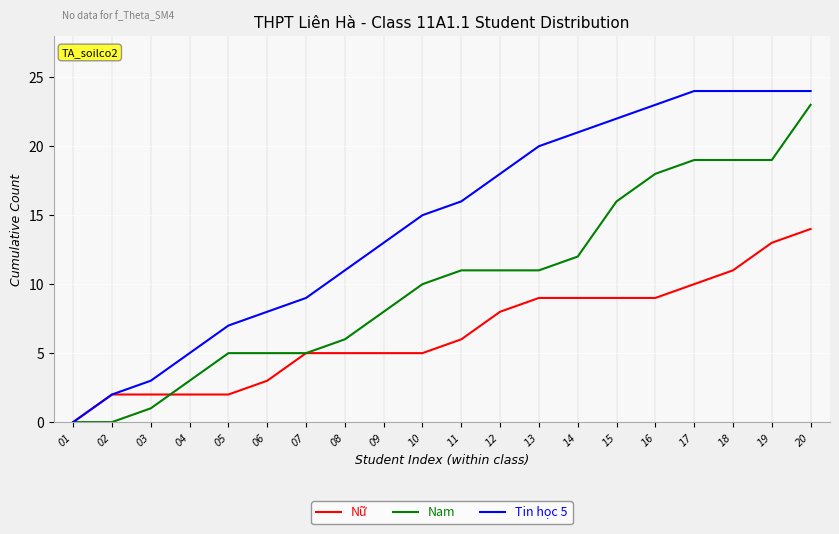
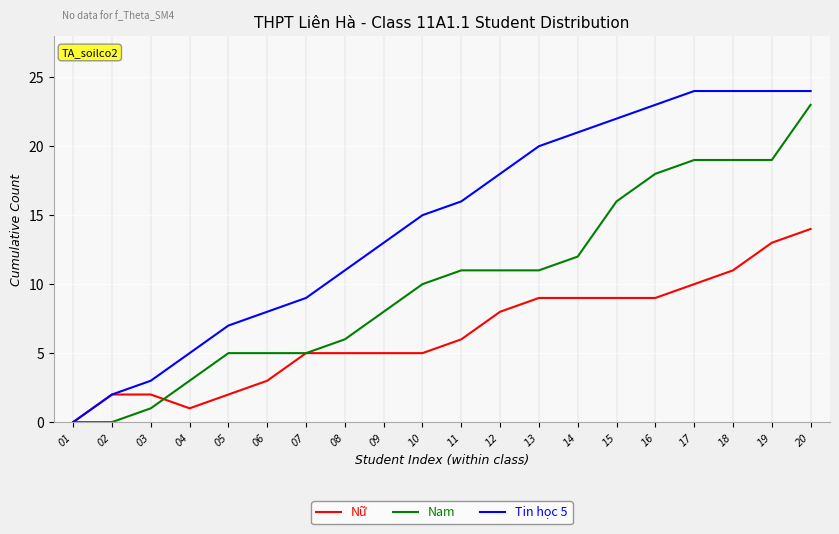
  {
    "Nữ": {
      "03": 2,
-     "04": 2,
+     "04": 1,
      "05": 2,
      "06": 3,
      "08": 5,
      "09": 5,
      "10": 5,
      "11": 6,
      "12": 8,
      "13": 9,
      "14": 9,
      "15": 9,
      "16": 9,
      "17": 10,
      "18": 11,
      "19": 13,
      "20": 14
    },
    "Nam": {
      "02": 0,
      "03": 1,
      "04": 3,
      "05": 5,
      "06": 5,
      "08": 6,
      "09": 8,
      "10": 10,
      "11": 11,
      "12": 11,
      "13": 11,
      "14": 12,
      "15": 16,
      "16": 18,
      "17": 19,
      "18": 19,
      "19": 19,
      "20": 23
    },
    "Tin học 5": {
      "03": 3,
      "04": 5,
      "05": 7,
      "06": 8,
      "07": 9,
      "08": 11,
      "09": 13,
      "10": 15,
      "11": 16,
      "12": 18,
      "13": 20,
      "14": 21,
      "15": 22,
      "16": 23,
      "17": 24,
      "18": 24,
      "19": 24,
      "20": 24
    }
  }
